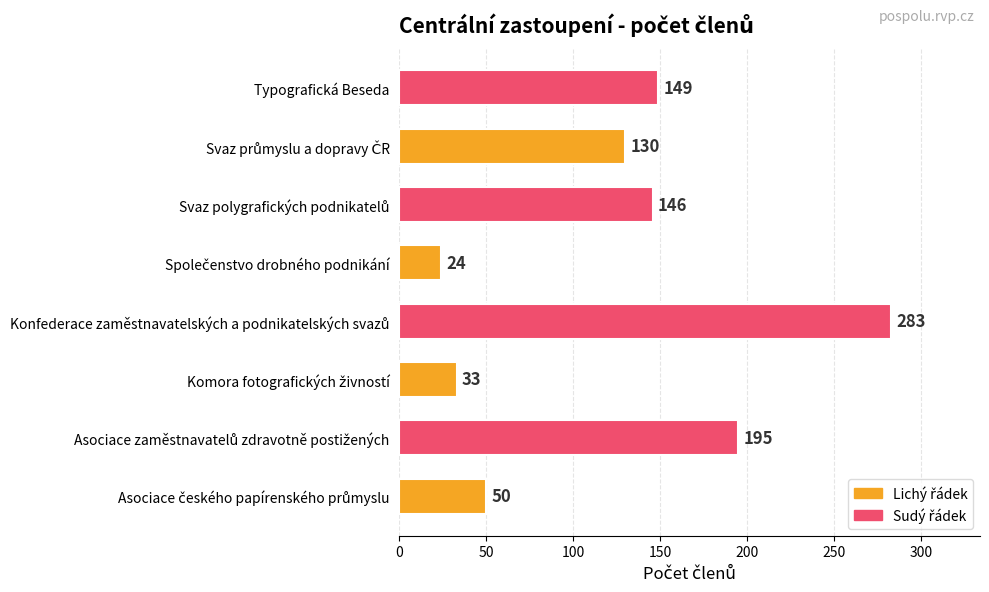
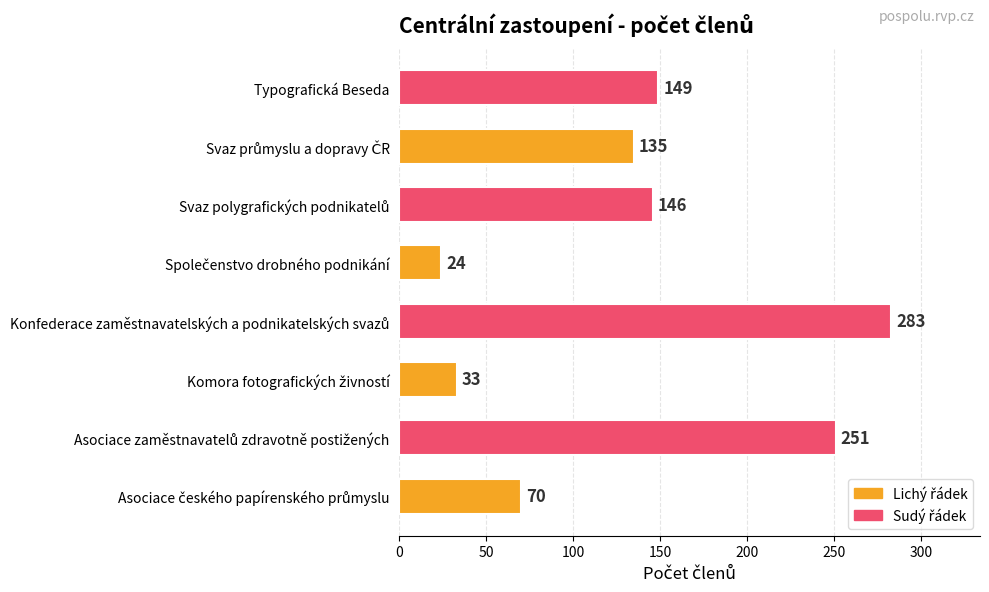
  {
    "Typografická Beseda": 149,
-   "Svaz průmyslu a dopravy ČR": 130,
+   "Svaz průmyslu a dopravy ČR": 135,
    "Svaz polygrafických podnikatelů": 146,
    "Společenstvo drobného podnikání": 24,
    "Konfederace zaměstnavatelských a podnikatelských svazů": 283,
    "Komora fotografických živností": 33,
-   "Asociace zaměstnavatelů zdravotně postižených": 195,
-   "Asociace českého papírenského průmyslu": 50
+   "Asociace zaměstnavatelů zdravotně postižených": 251,
+   "Asociace českého papírenského průmyslu": 70
  }
